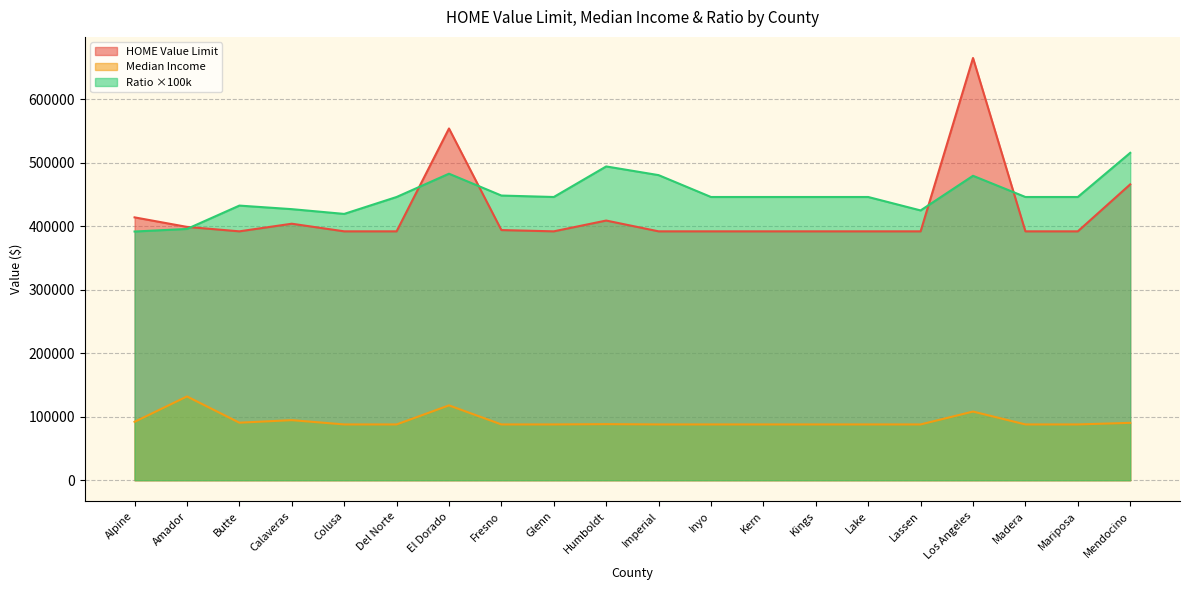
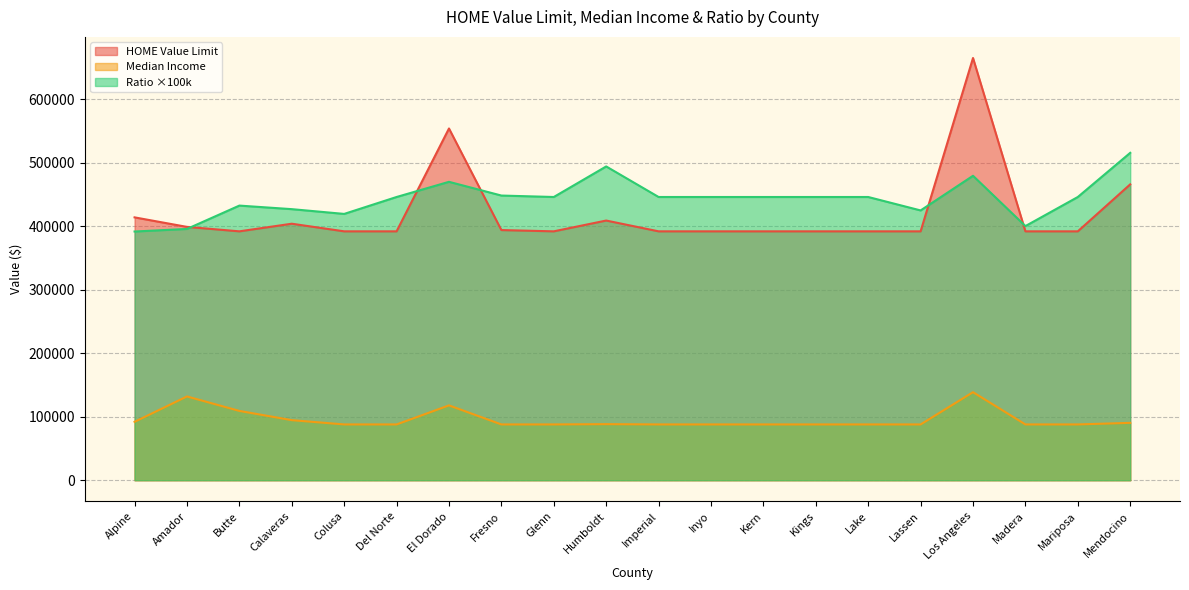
  {
    "HOME Value Limit": {
      "Alpine": 410000,
      "Butte": 390000,
      "Calaveras": 400000,
      "Colusa": 390000,
      "Del Norte": 390000,
      "El Dorado": 550000,
      "Fresno": 390000,
      "Glenn": 390000,
      "Humboldt": 410000,
      "Imperial": 390000,
      "Inyo": 390000,
      "Kern": 390000,
      "Kings": 390000,
      "Lake": 390000,
      "Lassen": 390000,
      "Los Angeles": 670000,
      "Madera": 390000,
      "Mariposa": 390000,
      "Mendocino": 470000
    },
    "Median Income": {
      "Alpine": 90000,
      "Amador": 130000,
-     "Butte": 90000,
+     "Butte": 110000,
      "Calaveras": 90000,
      "Colusa": 90000,
      "Del Norte": 90000,
      "El Dorado": 120000,
      "Fresno": 90000,
      "Glenn": 90000,
      "Humboldt": 90000,
      "Imperial": 90000,
      "Inyo": 90000,
      "Kern": 90000,
      "Kings": 90000,
      "Lake": 90000,
      "Lassen": 90000,
-     "Los Angeles": 110000,
+     "Los Angeles": 140000,
      "Madera": 90000,
      "Mariposa": 90000,
      "Mendocino": 90000
    },
    "Ratio ×100k": {
      "Alpine": 390000,
      "Butte": 430000,
      "Calaveras": 430000,
      "Colusa": 420000,
      "Del Norte": 450000,
-     "El Dorado": 480000,
+     "El Dorado": 470000,
      "Fresno": 450000,
      "Glenn": 450000,
      "Humboldt": 490000,
-     "Imperial": 480000,
+     "Imperial": 450000,
      "Inyo": 450000,
      "Kern": 450000,
      "Kings": 450000,
      "Lake": 450000,
      "Lassen": 420000,
      "Los Angeles": 480000,
-     "Madera": 450000,
+     "Madera": 400000,
      "Mariposa": 450000,
      "Mendocino": 520000
    }
  }
